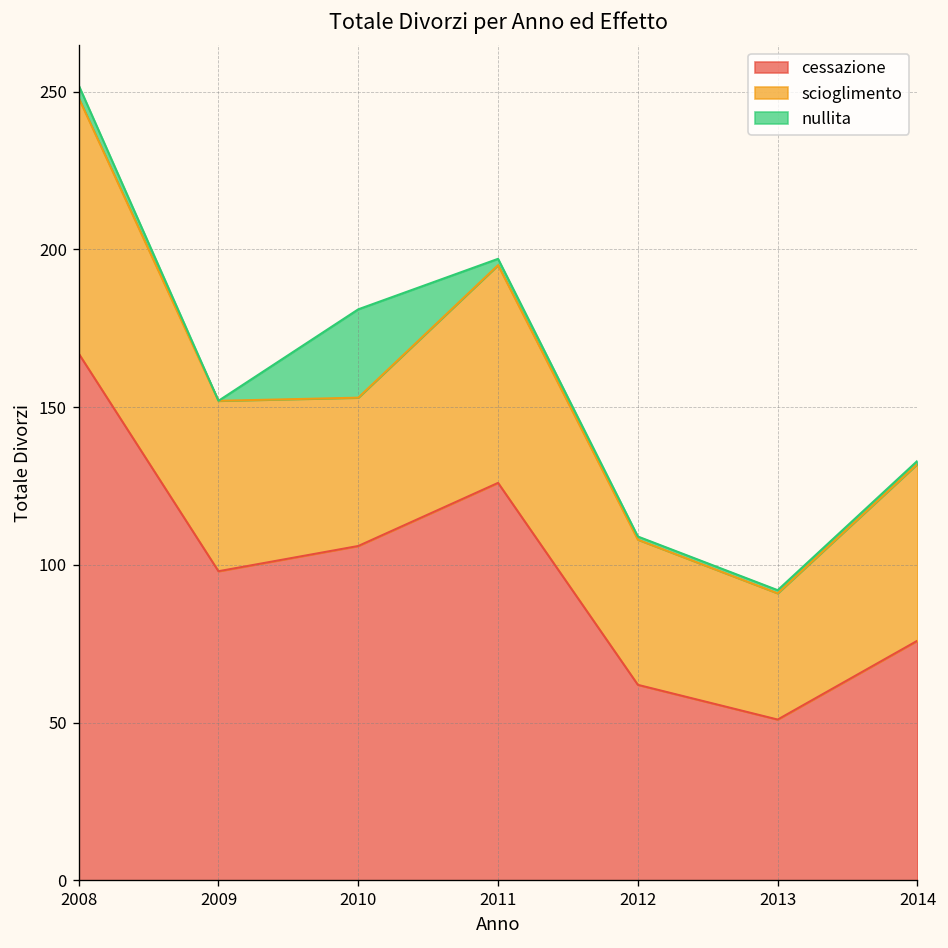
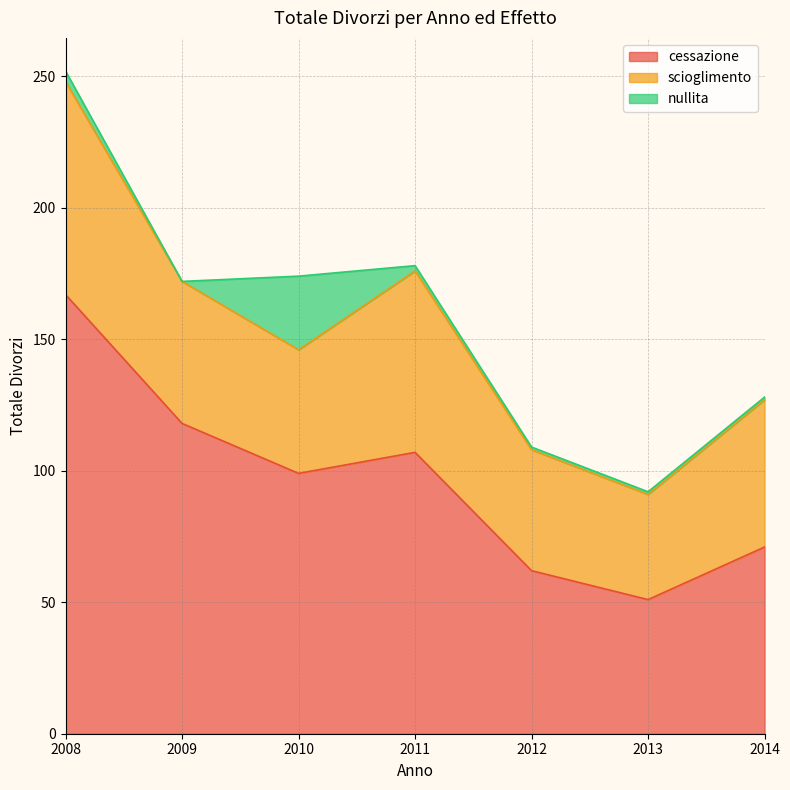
  {
    "cessazione": {
      "2008": 167,
-     "2009": 98,
-     "2010": 106,
-     "2011": 126,
+     "2009": 118,
+     "2010": 99,
+     "2011": 107,
      "2012": 62,
      "2013": 51,
-     "2014": 76
+     "2014": 71
    },
    "scioglimento": {
      "2008": 81,
      "2010": 47,
      "2011": 69,
      "2012": 46,
      "2013": 40,
      "2014": 56
    },
    "nullita": {
      "2008": 4,
      "2010": 28,
      "2011": 2,
      "2012": 1,
      "2013": 1,
      "2014": 1
    }
  }
